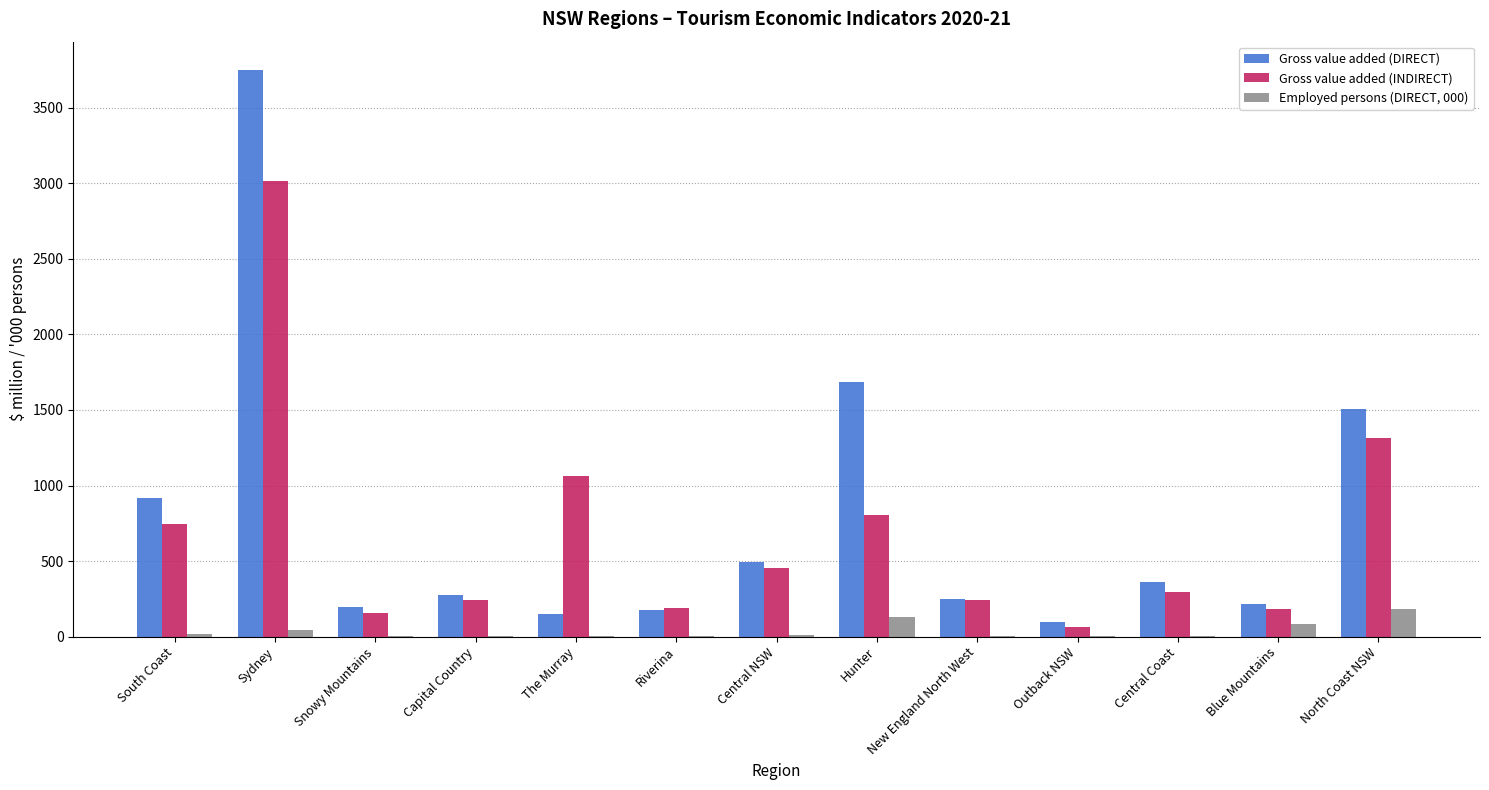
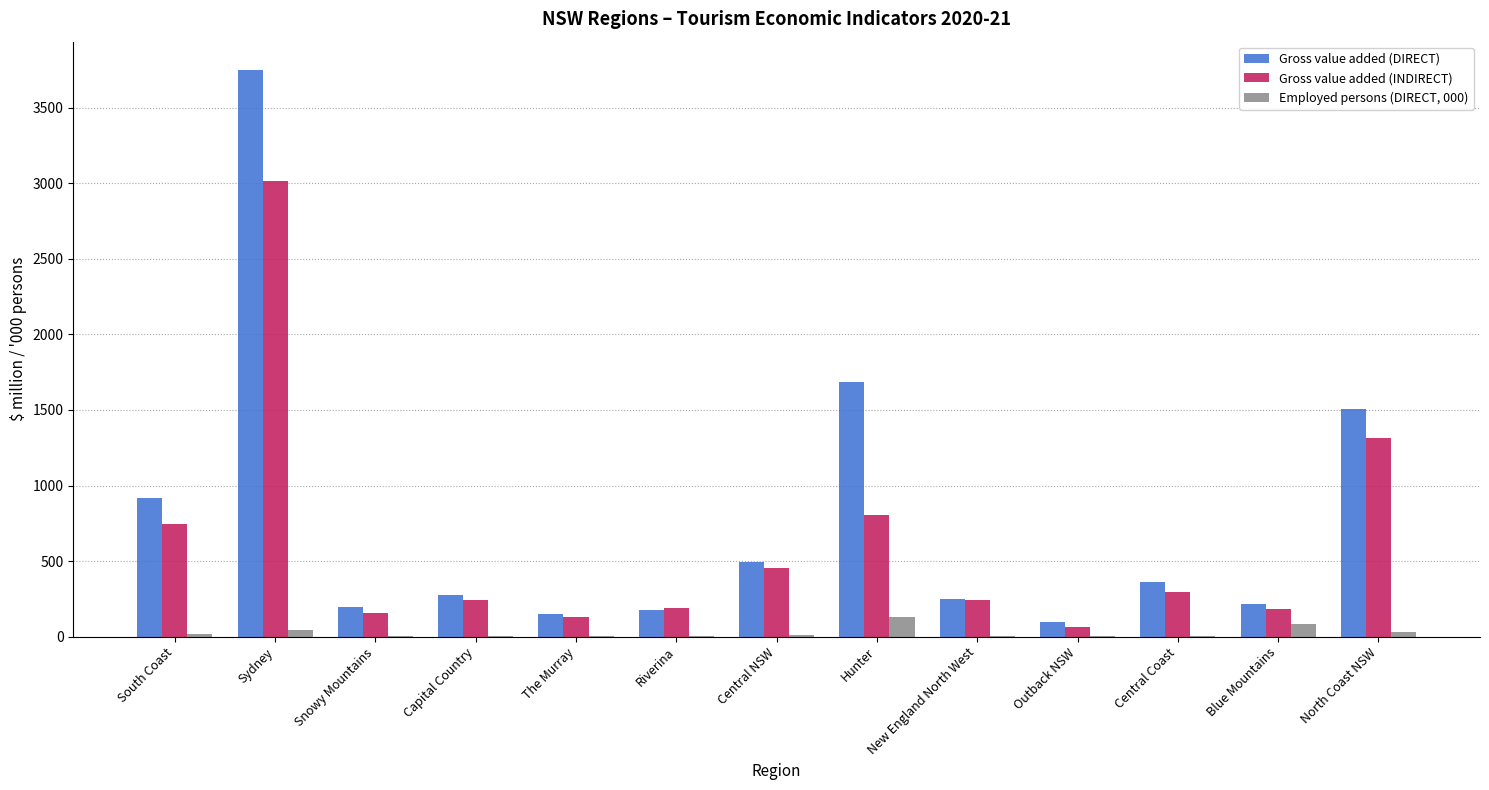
  {
    "Gross value added (DIRECT)": {
      "South Coast": 920,
      "Sydney": 3750,
      "Snowy Mountains": 200,
      "Capital Country": 270,
      "The Murray": 150,
      "Riverina": 180,
      "Central NSW": 500,
      "Hunter": 1690,
      "New England North West": 250,
      "Outback NSW": 90,
      "Central Coast": 360,
      "Blue Mountains": 220,
      "North Coast NSW": 1500
    },
    "Gross value added (INDIRECT)": {
      "South Coast": 750,
      "Sydney": 3010,
      "Snowy Mountains": 160,
      "Capital Country": 240,
-     "The Murray": 1060,
+     "The Murray": 130,
      "Riverina": 190,
      "Central NSW": 450,
      "Hunter": 800,
      "New England North West": 240,
      "Outback NSW": 70,
      "Central Coast": 300,
      "Blue Mountains": 180,
      "North Coast NSW": 1310
    },
    "Employed persons (DIRECT, 000)": {
      "Sydney": 40,
      "Hunter": 130,
      "Blue Mountains": 90,
-     "North Coast NSW": 180
+     "North Coast NSW": 30
    }
  }
